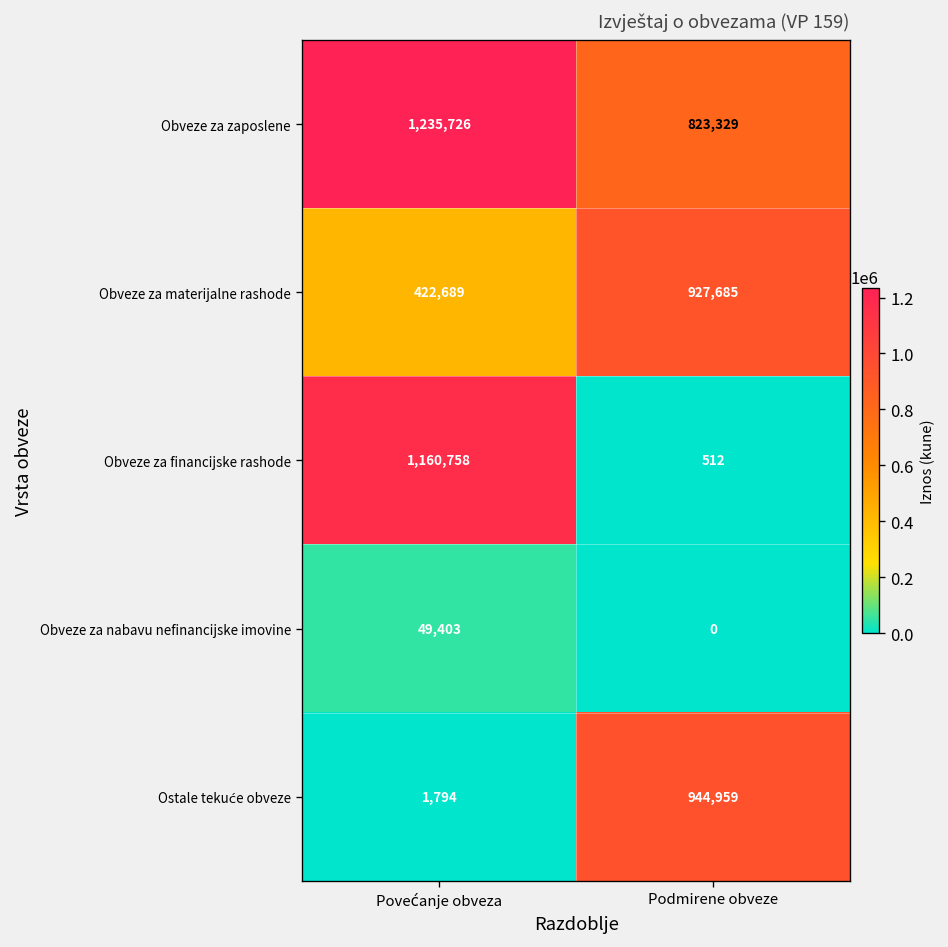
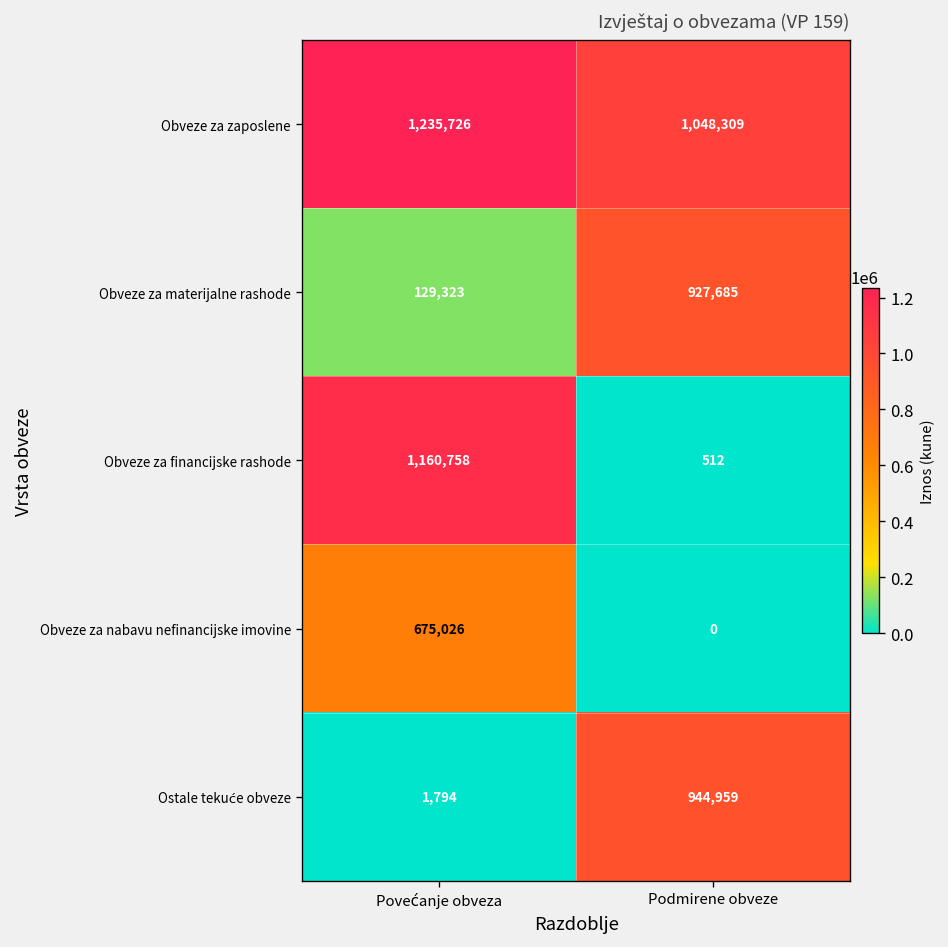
  {
    "Obveze za zaposlene": {
      "Povećanje obveza": "1,235,726",
-     "Podmirene obveze": "823,329"
+     "Podmirene obveze": "1,048,309"
    },
    "Obveze za materijalne rashode": {
-     "Povećanje obveza": "422,689",
+     "Povećanje obveza": "129,323",
      "Podmirene obveze": "927,685"
    },
    "Obveze za financijske rashode": {
      "Povećanje obveza": "1,160,758",
      "Podmirene obveze": "512"
    },
    "Obveze za nabavu nefinancijske imovine": {
-     "Povećanje obveza": "49,403",
+     "Povećanje obveza": "675,026",
      "Podmirene obveze": "0"
    },
    "Ostale tekuće obveze": {
      "Povećanje obveza": "1,794",
      "Podmirene obveze": "944,959"
    }
  }
